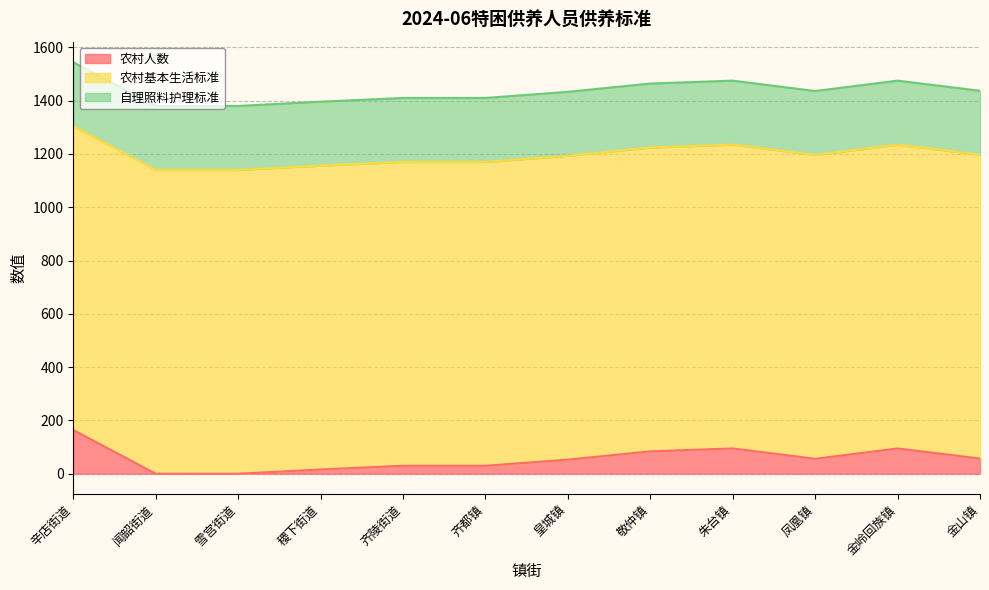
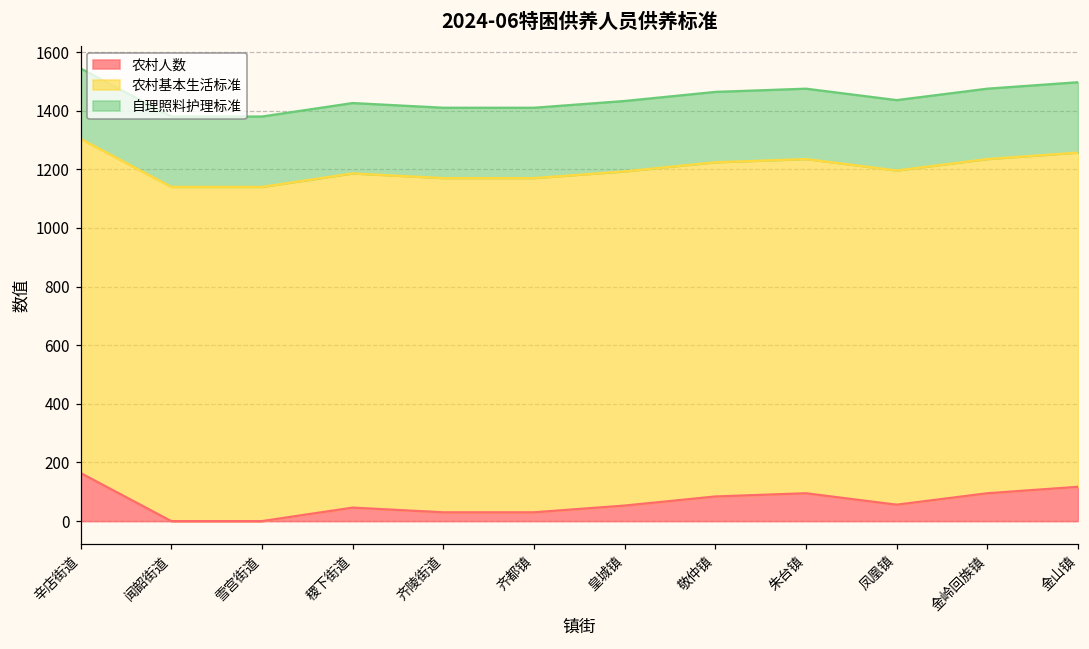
  {
    "农村人数": {
      "辛店街道": 160,
      "闻韶街道": 0,
      "雪宫街道": 0,
-     "稷下街道": 20,
+     "稷下街道": 50,
      "齐陵街道": 30,
      "齐都镇": 30,
      "皇城镇": 50,
      "敬仲镇": 80,
      "朱台镇": 100,
      "凤凰镇": 60,
      "金岭回族镇": 100,
-     "金山镇": 60
+     "金山镇": 120
    },
    "农村基本生活标准": {
      "辛店街道": 1140,
      "闻韶街道": 1140,
      "雪宫街道": 1140,
      "稷下街道": 1140,
      "齐陵街道": 1140,
      "齐都镇": 1140,
      "皇城镇": 1140,
      "敬仲镇": 1140,
      "朱台镇": 1140,
      "凤凰镇": 1140,
      "金岭回族镇": 1140,
      "金山镇": 1140
    },
    "自理照料护理标准": {
      "辛店街道": 240,
      "雪宫街道": 240,
      "稷下街道": 240,
      "齐陵街道": 240,
      "齐都镇": 240,
      "皇城镇": 240,
      "敬仲镇": 240,
      "朱台镇": 240,
      "凤凰镇": 240,
      "金岭回族镇": 240,
      "金山镇": 240
    }
  }
